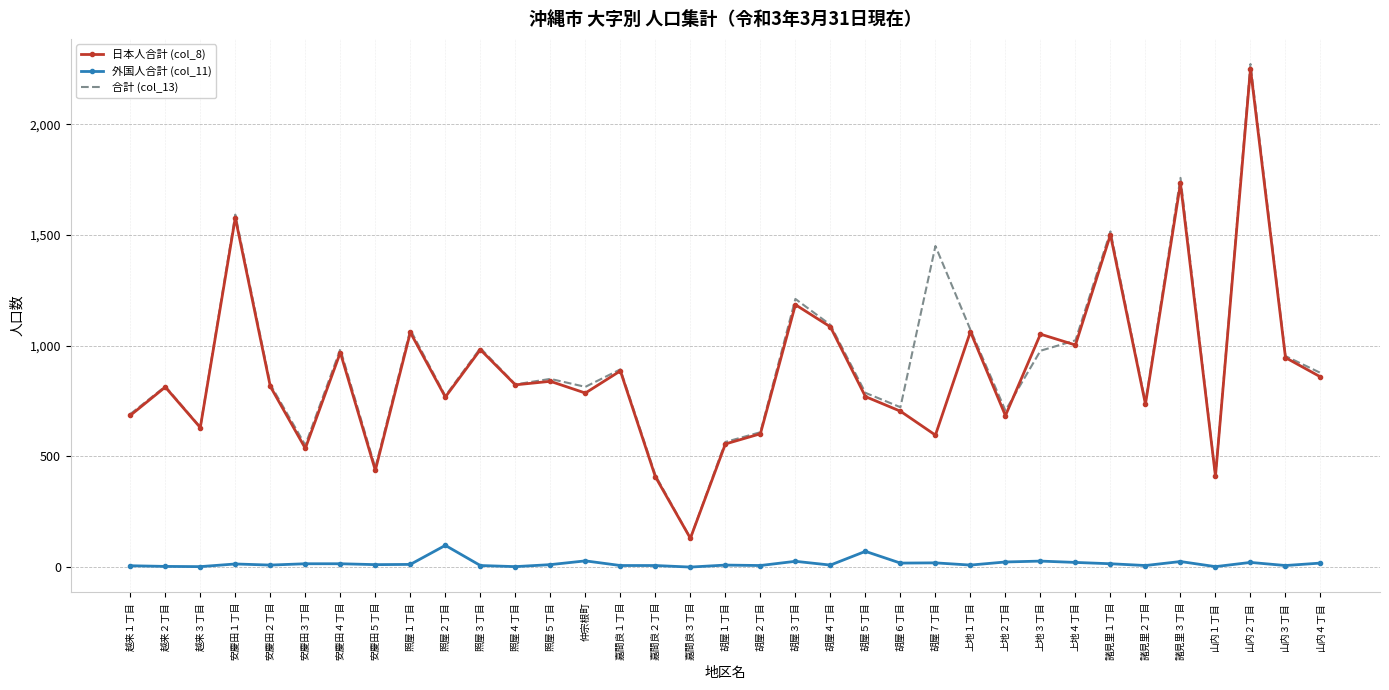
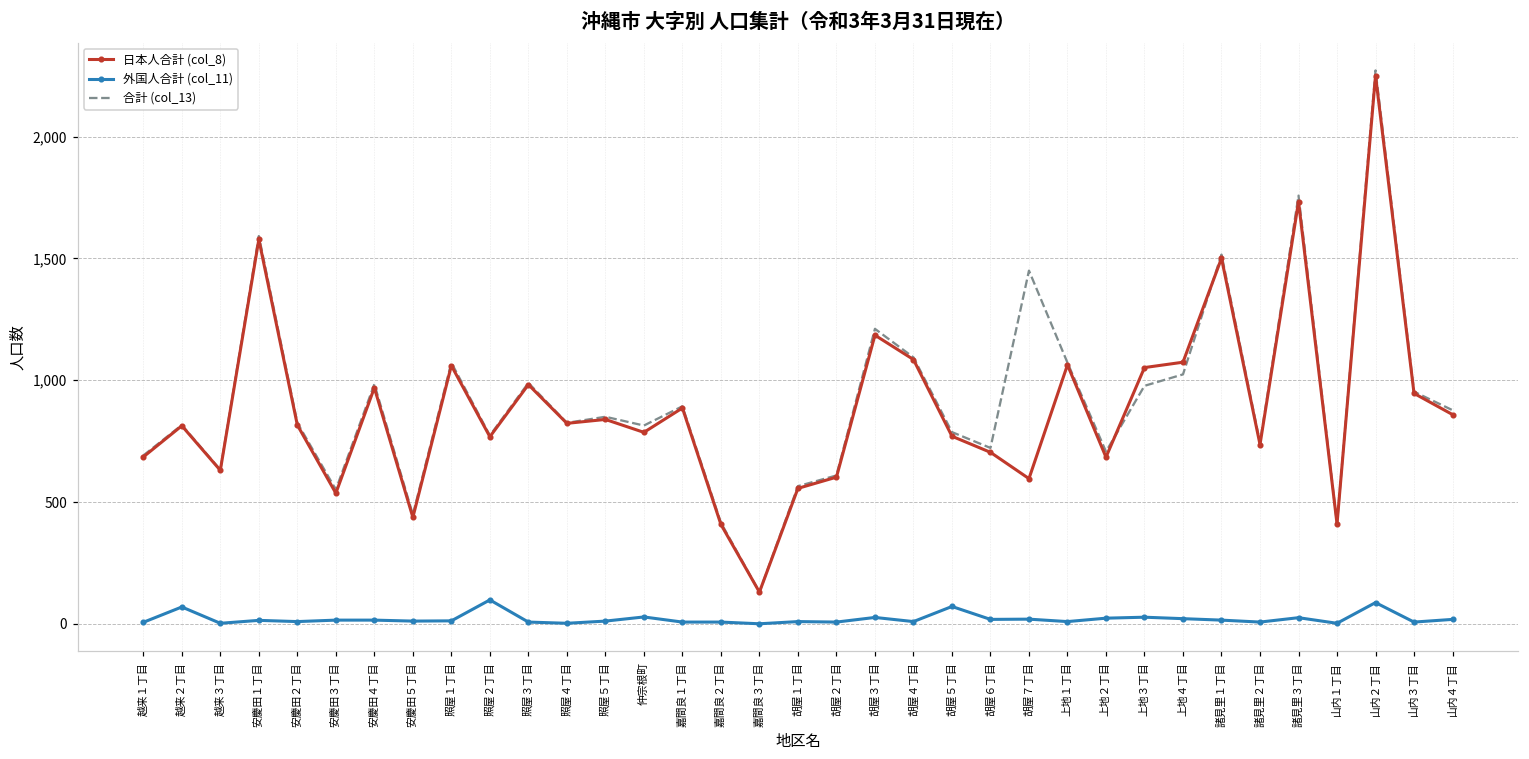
  {
    "日本人合計 (col_8)": {
      "安慶田１丁目": "1,580",
      "安慶田３丁目": "540",
      "安慶田４丁目": "970",
      "照屋１丁目": "1,060",
      "仲宗根町": "790",
      "胡屋３丁目": "1,190",
      "胡屋５丁目": "770",
      "胡屋６丁目": "700",
      "胡屋７丁目": "600",
      "上地２丁目": "680",
      "上地３丁目": "1,050",
-     "上地４丁目": "1,000",
+     "上地４丁目": "1,070",
      "諸見里１丁目": "1,500",
      "諸見里３丁目": "1,730",
      "山内２丁目": "2,250",
      "山内４丁目": "860"
    },
    "外国人合計 (col_11)": {
      "越来１丁目": "10",
-     "越来２丁目": "0",
+     "越来２丁目": "70",
      "越来３丁目": "0",
      "安慶田１丁目": "10",
      "安慶田２丁目": "10",
      "安慶田３丁目": "20",
      "安慶田４丁目": "20",
      "安慶田５丁目": "10",
      "照屋１丁目": "10",
      "照屋２丁目": "100",
      "照屋３丁目": "10",
      "照屋４丁目": "0",
      "照屋５丁目": "10",
      "仲宗根町": "30",
      "嘉間良１丁目": "10",
      "嘉間良２丁目": "10",
      "嘉間良３丁目": "0",
      "胡屋１丁目": "10",
      "胡屋２丁目": "10",
      "胡屋３丁目": "30",
      "胡屋４丁目": "10",
      "胡屋５丁目": "70",
      "胡屋６丁目": "20",
      "胡屋７丁目": "20",
      "上地１丁目": "10",
      "上地２丁目": "20",
      "上地３丁目": "30",
      "上地４丁目": "20",
      "諸見里１丁目": "20",
      "諸見里２丁目": "10",
      "諸見里３丁目": "30",
      "山内１丁目": "0",
-     "山内２丁目": "20",
+     "山内２丁目": "90",
      "山内３丁目": "10",
      "山内４丁目": "20"
    },
    "合計 (col_13)": {
      "安慶田１丁目": "1,590",
      "安慶田３丁目": "550",
      "安慶田４丁目": "980",
      "照屋１丁目": "1,070",
      "仲宗根町": "810",
      "胡屋３丁目": "1,210",
      "胡屋５丁目": "790",
      "胡屋６丁目": "720",
      "胡屋７丁目": "1,450",
      "上地２丁目": "710",
      "上地３丁目": "980",
      "上地４丁目": "1,020",
      "諸見里１丁目": "1,520",
      "諸見里３丁目": "1,760",
      "山内２丁目": "2,270",
      "山内４丁目": "880"
    }
  }
